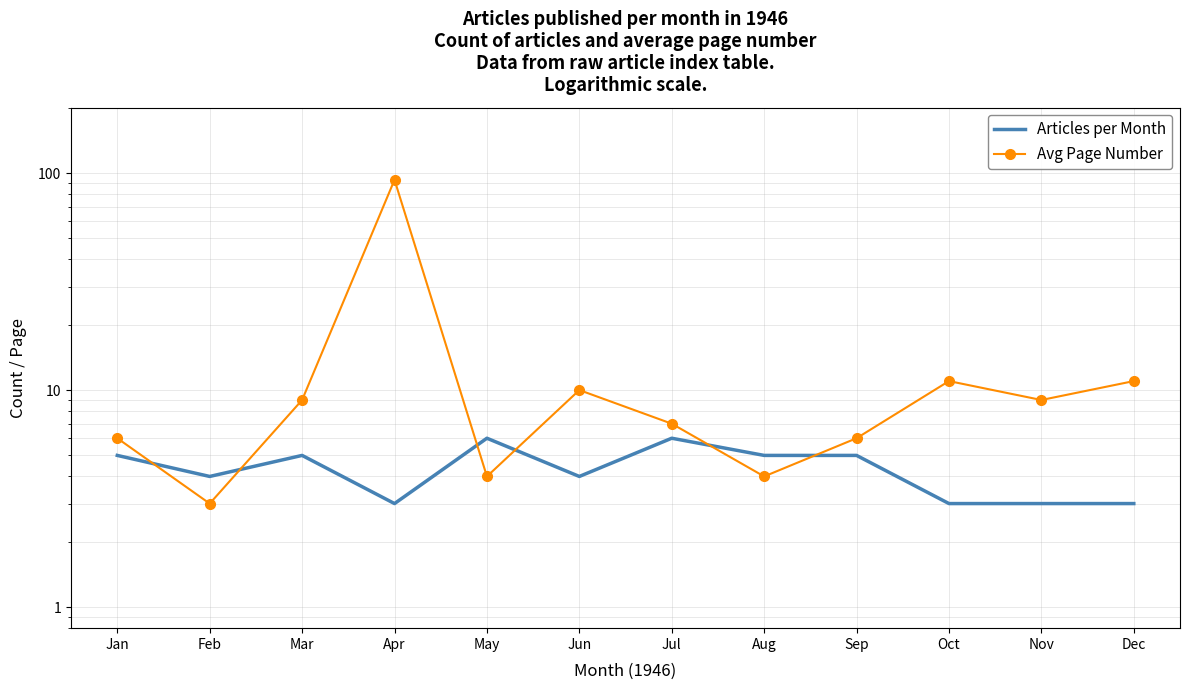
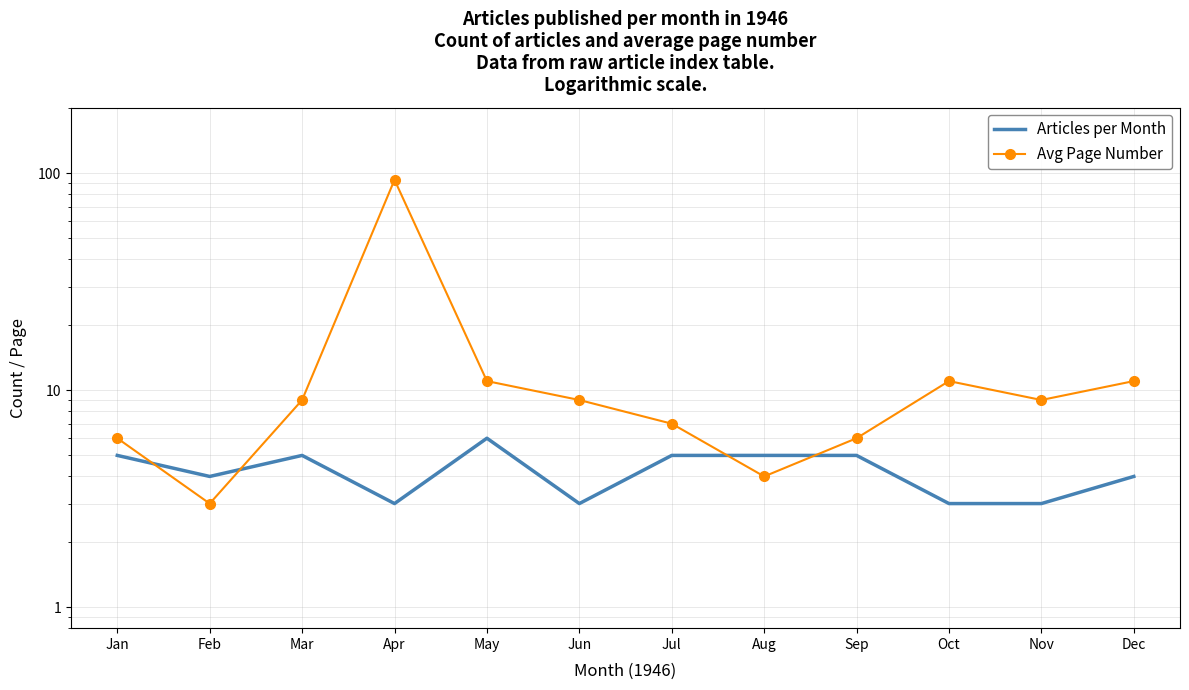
  {
    "Articles per Month": {
      "Jan": 5,
      "Feb": 4,
      "Mar": 5,
      "Apr": 3,
      "May": 6,
-     "Jun": 4,
-     "Jul": 6,
+     "Jun": 3,
+     "Jul": 5,
      "Aug": 5,
      "Sep": 5,
      "Oct": 3,
      "Nov": 3,
-     "Dec": 3
+     "Dec": 4
    },
    "Avg Page Number": {
      "Jan": 6,
      "Feb": 3,
      "Mar": 9,
      "Apr": 93,
-     "May": 4,
-     "Jun": 10,
+     "May": 11,
+     "Jun": 9,
      "Jul": 7,
      "Aug": 4,
      "Sep": 6,
      "Oct": 11,
      "Nov": 9,
      "Dec": 11
    }
  }
